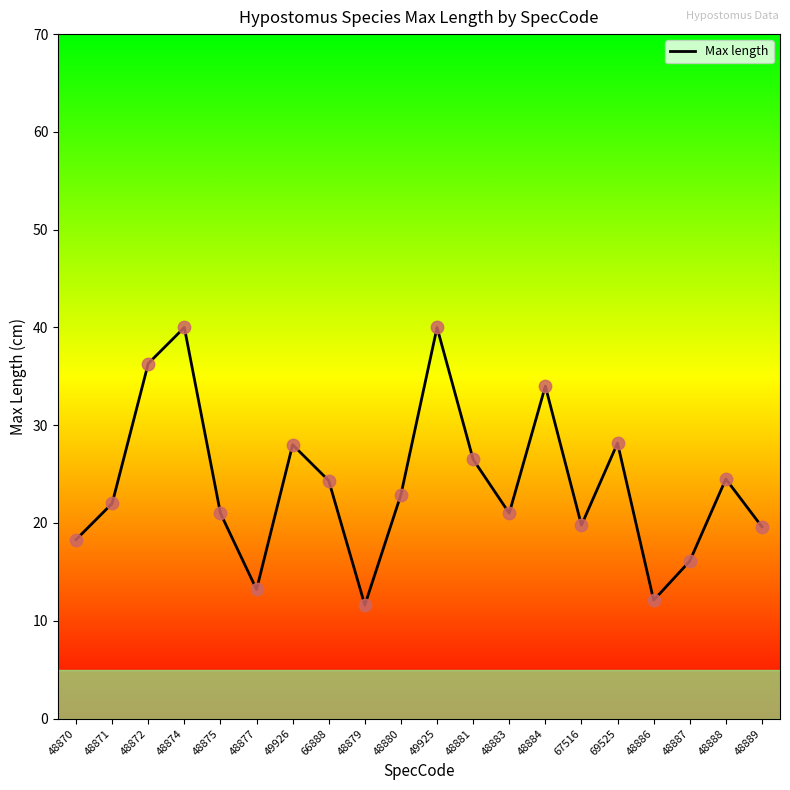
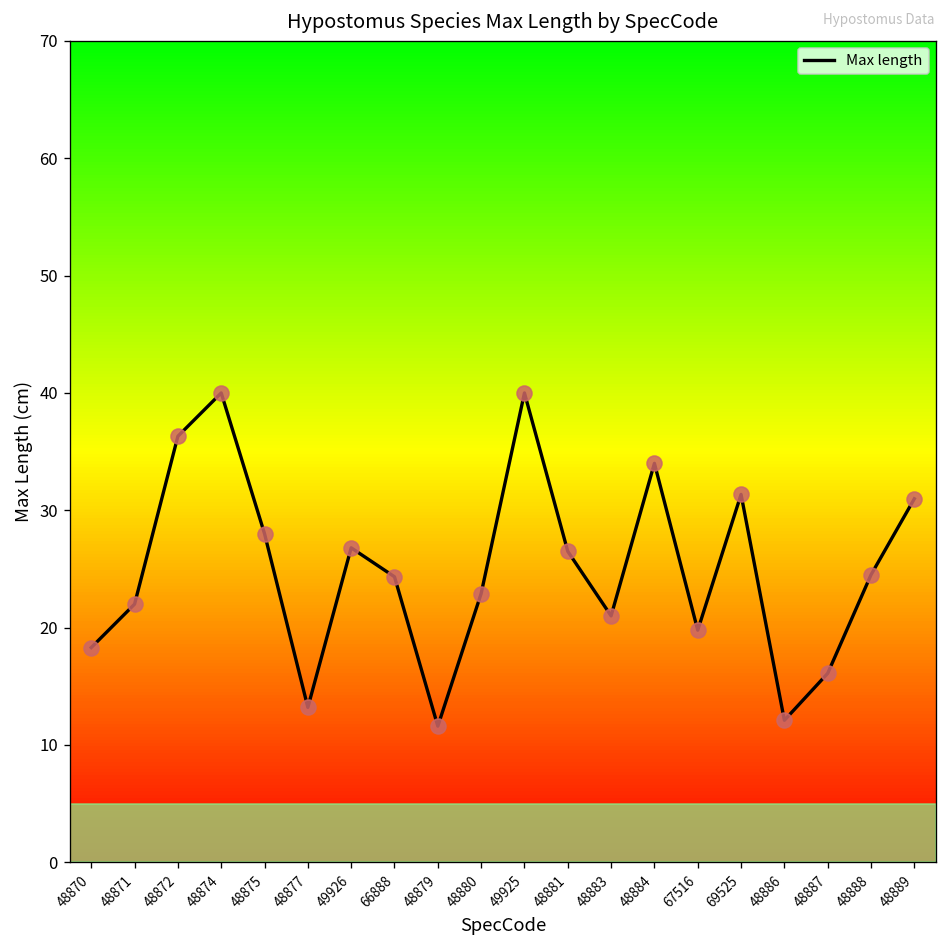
  {
    "48870": 18,
    "48871": 22,
    "48872": 36,
    "48874": 40,
-   "48875": 21,
+   "48875": 28,
    "48877": 13,
-   "49926": 28,
+   "49926": 27,
    "66888": 24,
    "48879": 12,
    "48880": 23,
    "49925": 40,
    "48881": 27,
    "48883": 21,
    "48884": 34,
    "67516": 20,
-   "69525": 28,
+   "69525": 31,
    "48886": 12,
    "48887": 16,
    "48888": 25,
-   "48889": 20
+   "48889": 31
  }
